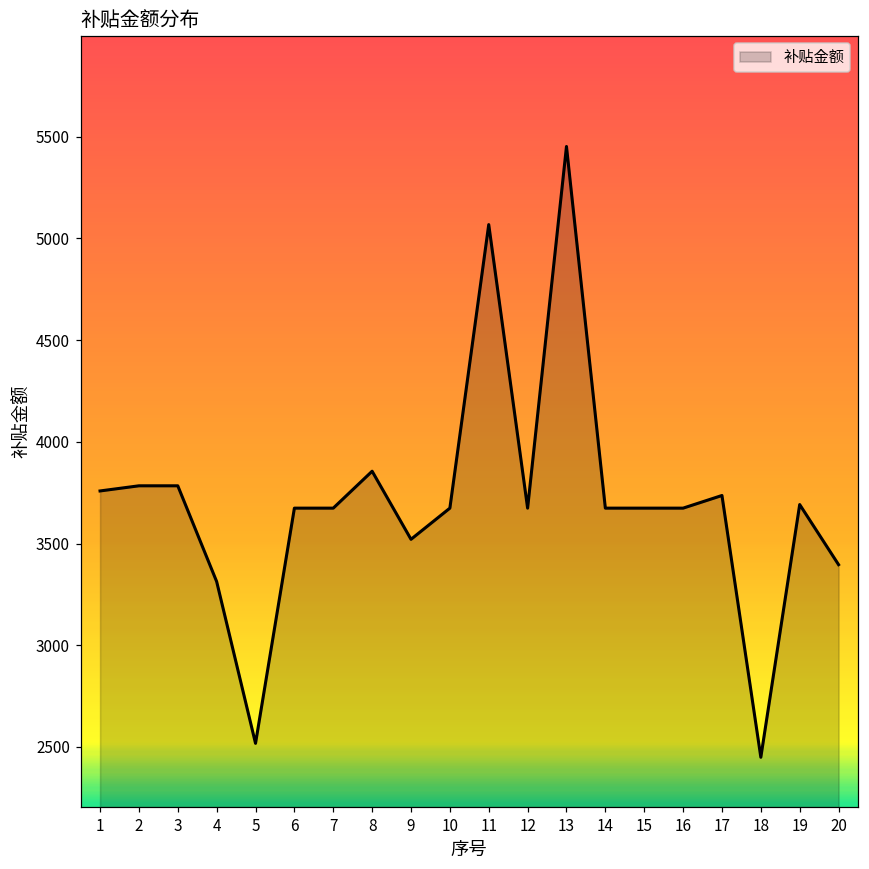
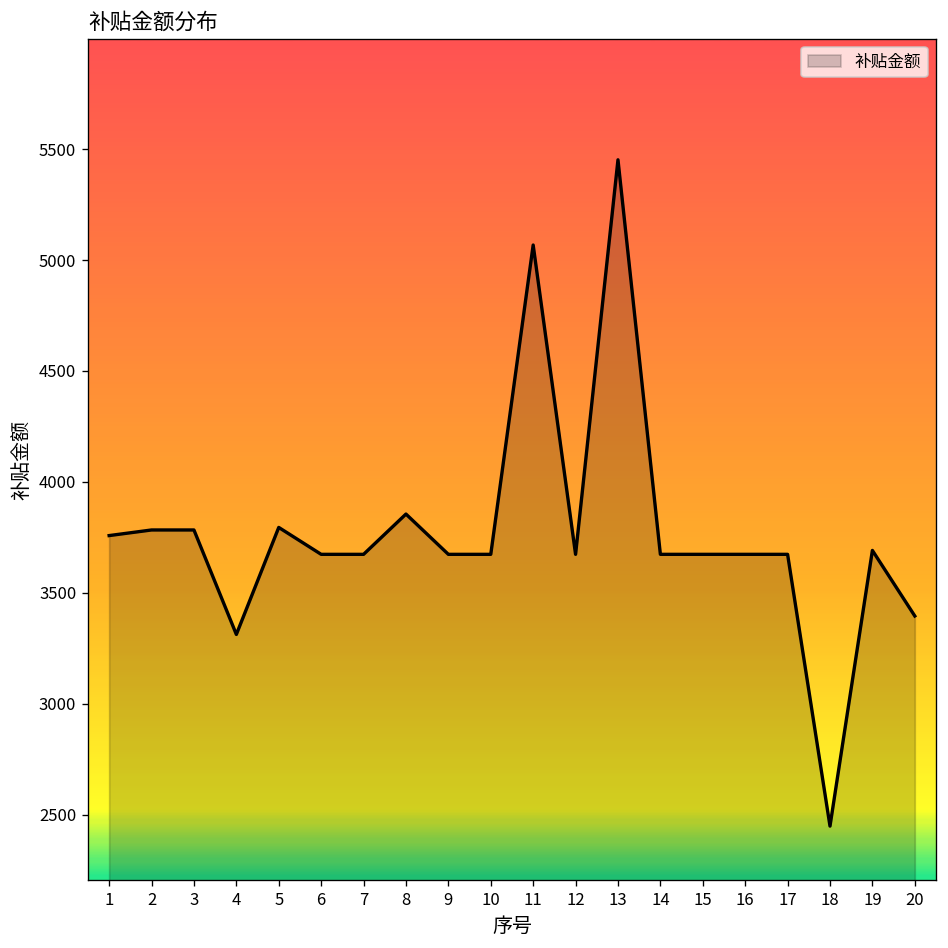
  {
    "1": 3760,
    "2": 3780,
    "3": 3780,
    "4": 3310,
-   "5": 2520,
+   "5": 3800,
    "6": 3670,
    "7": 3670,
    "8": 3860,
-   "9": 3520,
+   "9": 3670,
    "10": 3670,
    "11": 5070,
    "12": 3670,
    "13": 5450,
    "14": 3670,
    "15": 3670,
    "16": 3670,
-   "17": 3740,
+   "17": 3670,
    "18": 2450,
    "19": 3690,
    "20": 3400
  }
